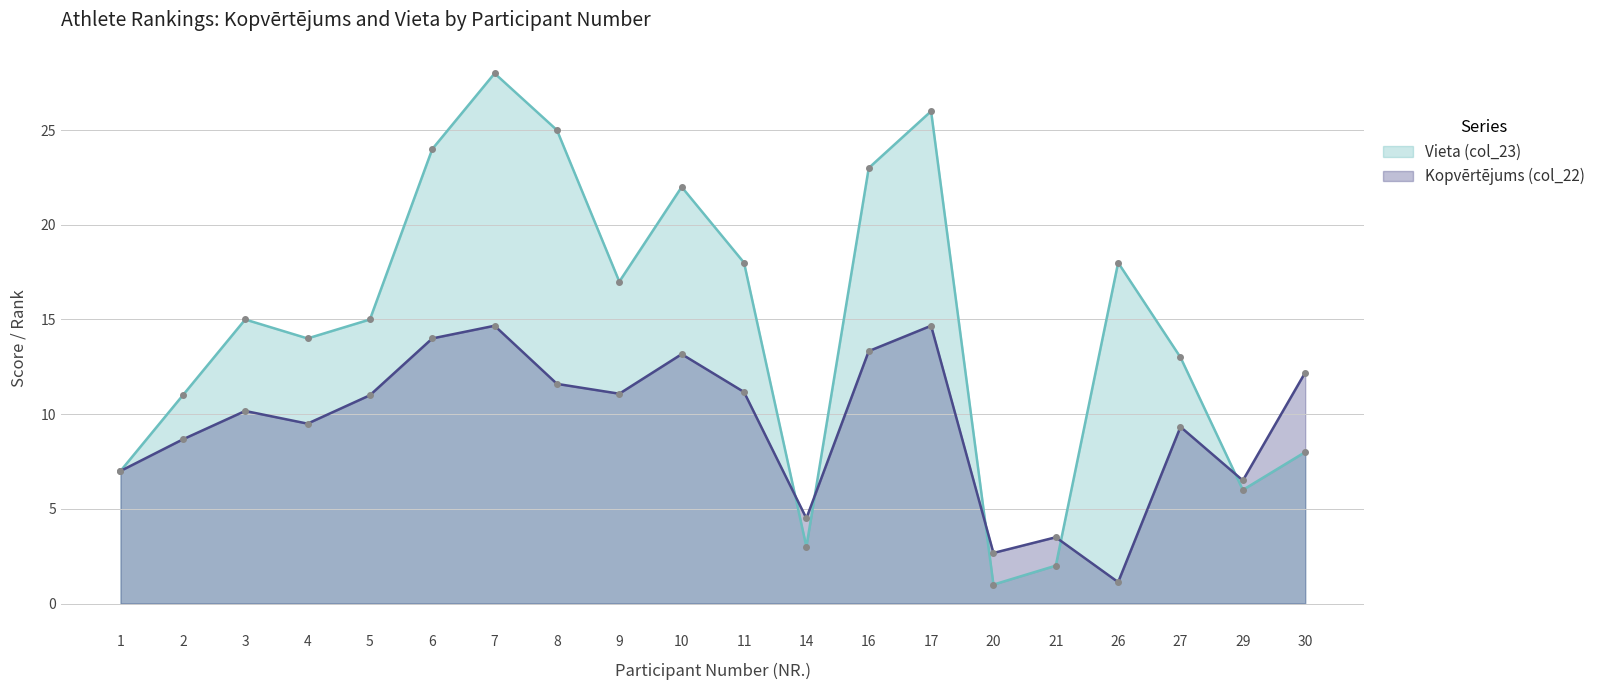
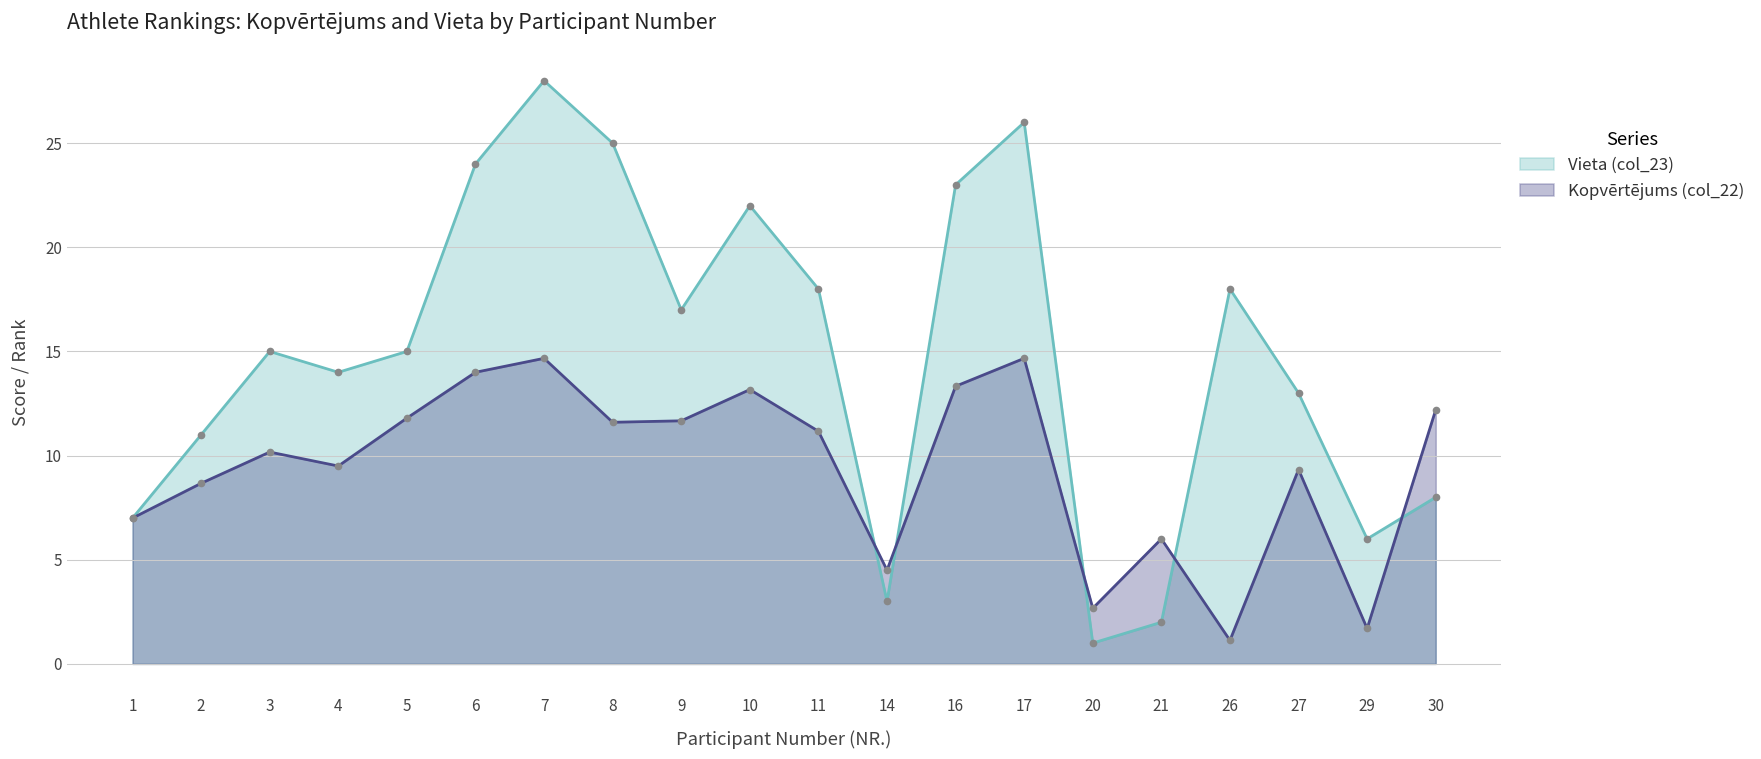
  {
    "Vieta (col_23)": {
      "2": 11.0,
      "3": 15.0,
      "4": 14.0,
      "5": 15.0,
      "6": 24.0,
      "7": 28.0,
      "8": 25.0,
      "9": 17.0,
      "10": 22.0,
      "11": 18.0,
      "14": 3.0,
      "16": 23.0,
      "17": 26.0,
      "20": 1.0,
      "21": 2.0,
      "26": 18.0,
      "27": 13.0,
      "29": 6.0,
      "30": 8.0
    },
    "Kopvērtējums (col_22)": {
      "2": 8.7,
      "3": 10.2,
      "4": 9.5,
-     "5": 11.0,
+     "5": 11.8,
      "6": 14.0,
      "7": 14.7,
      "8": 11.6,
-     "9": 11.1,
+     "9": 11.7,
      "10": 13.2,
      "11": 11.2,
      "14": 4.5,
      "16": 13.3,
      "17": 14.7,
      "20": 2.7,
-     "21": 3.5,
+     "21": 6.0,
      "26": 1.1,
      "27": 9.3,
-     "29": 6.5,
+     "29": 1.7,
      "30": 12.2
    }
  }
